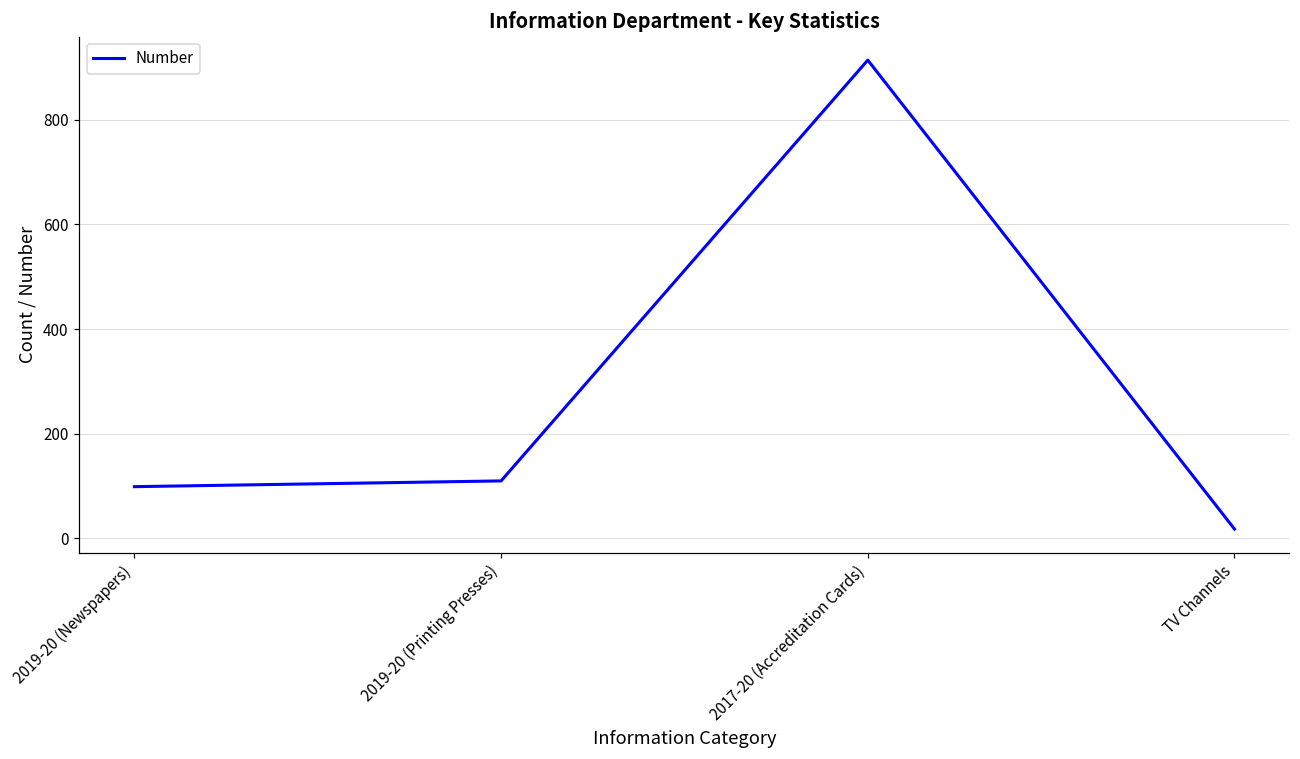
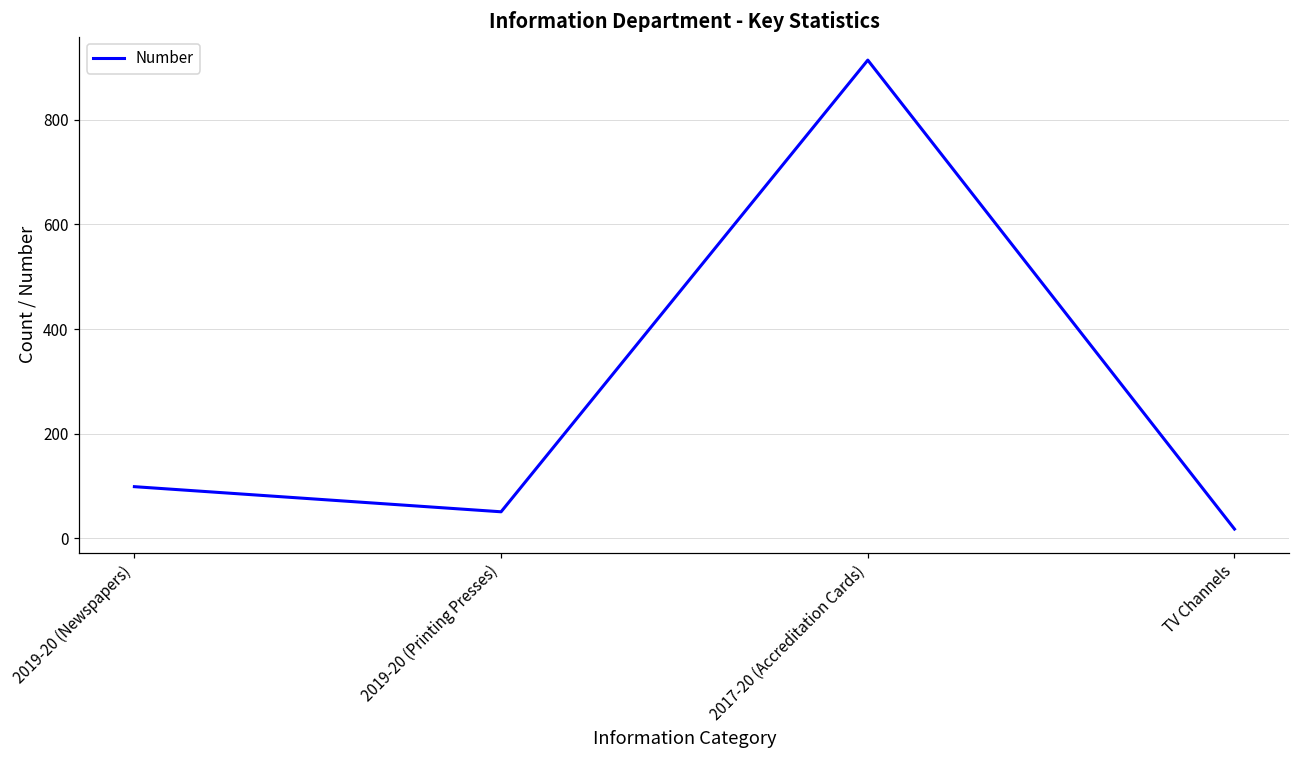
  {
    "2019-20 (Newspapers)": 100,
-   "2019-20 (Printing Presses)": 110,
+   "2019-20 (Printing Presses)": 50,
    "2017-20 (Accreditation Cards)": 910,
    "TV Channels": 20
  }
